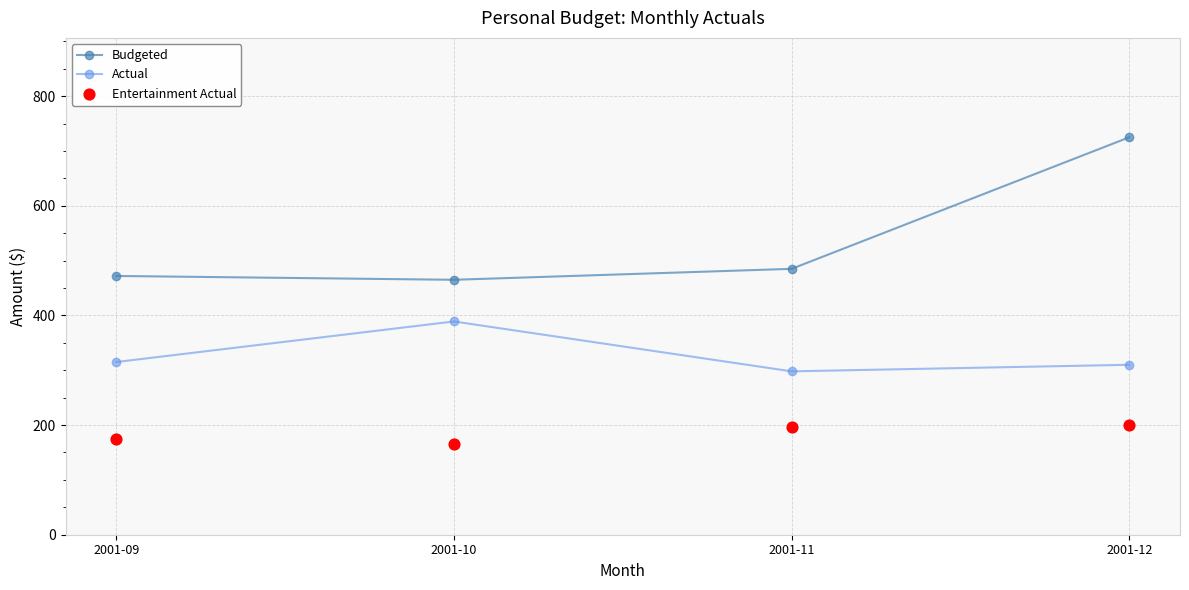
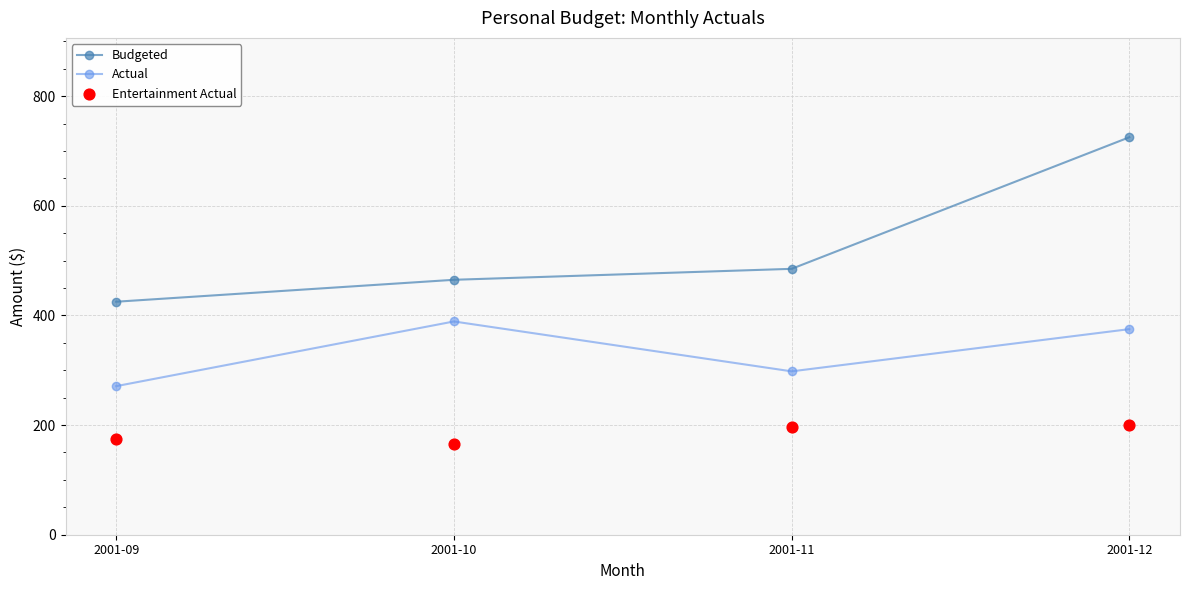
  {
    "Budgeted": {
-     "2001-09": 470,
+     "2001-09": 430,
      "2001-10": 470,
      "2001-11": 490,
      "2001-12": 730
    },
    "Actual": {
-     "2001-09": 320,
+     "2001-09": 270,
      "2001-10": 390,
      "2001-11": 300,
-     "2001-12": 310
+     "2001-12": 380
    }
  }
